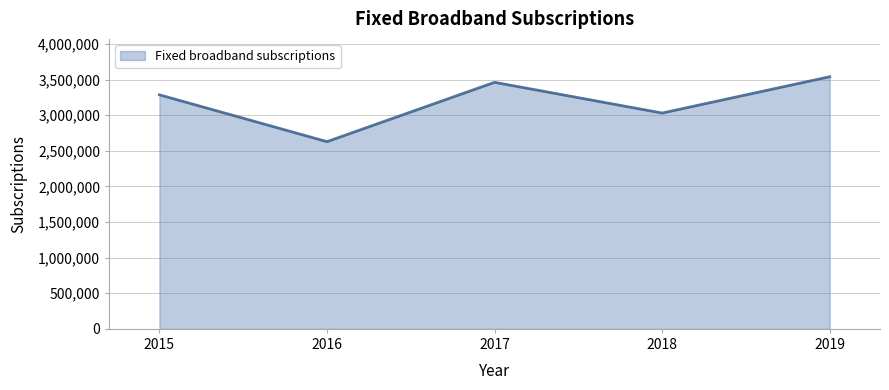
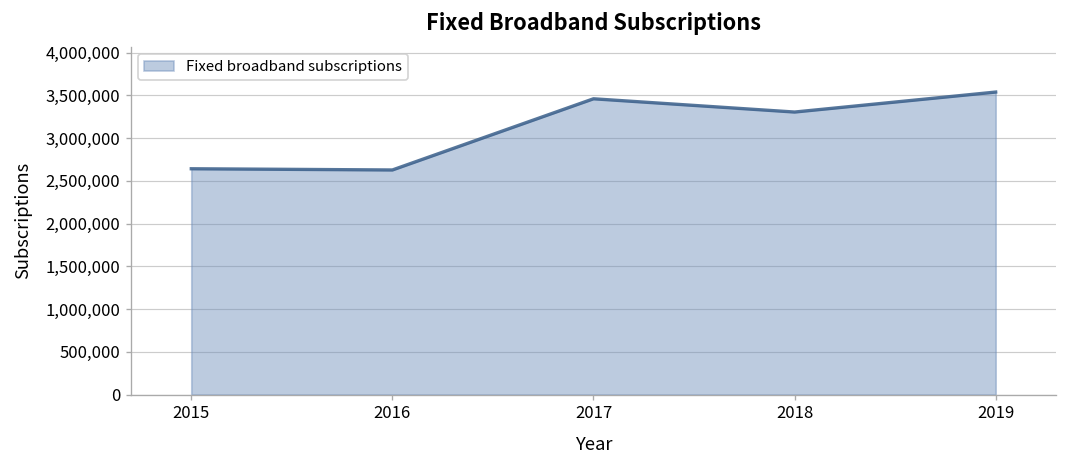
  {
-   "2015": "3,300,000",
+   "2015": "2,600,000",
    "2016": "2,600,000",
    "2017": "3,500,000",
-   "2018": "3,000,000",
+   "2018": "3,300,000",
    "2019": "3,500,000"
  }
